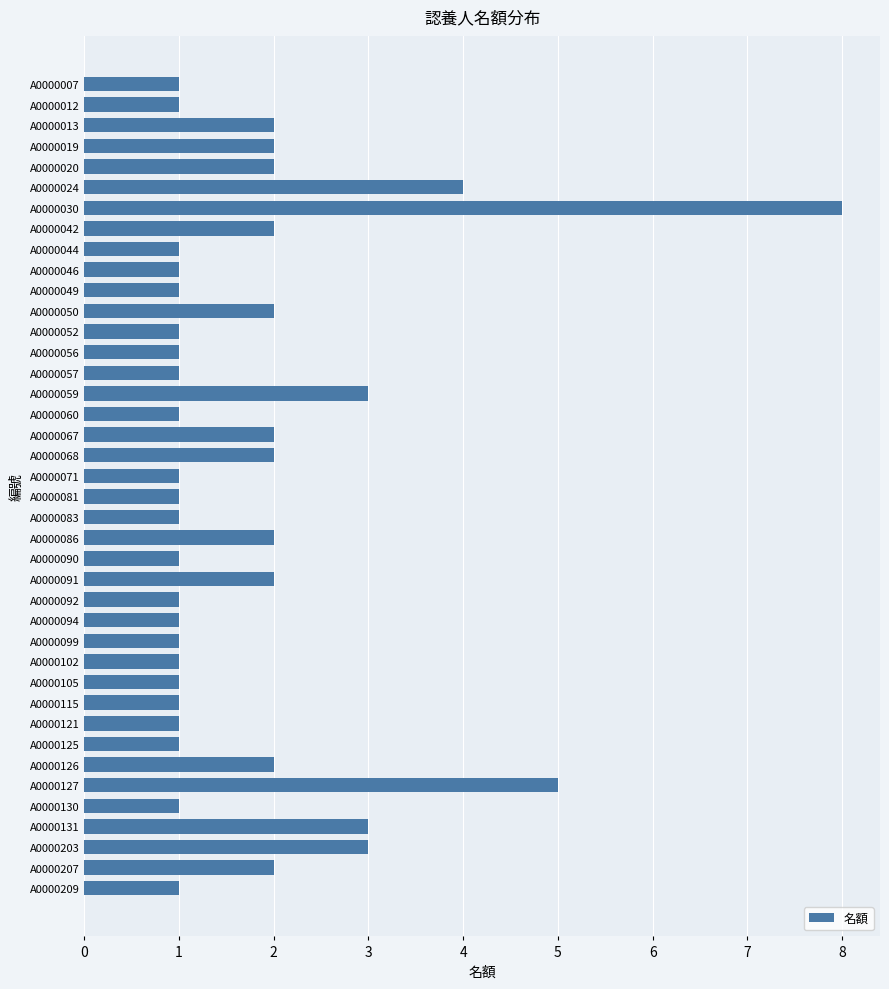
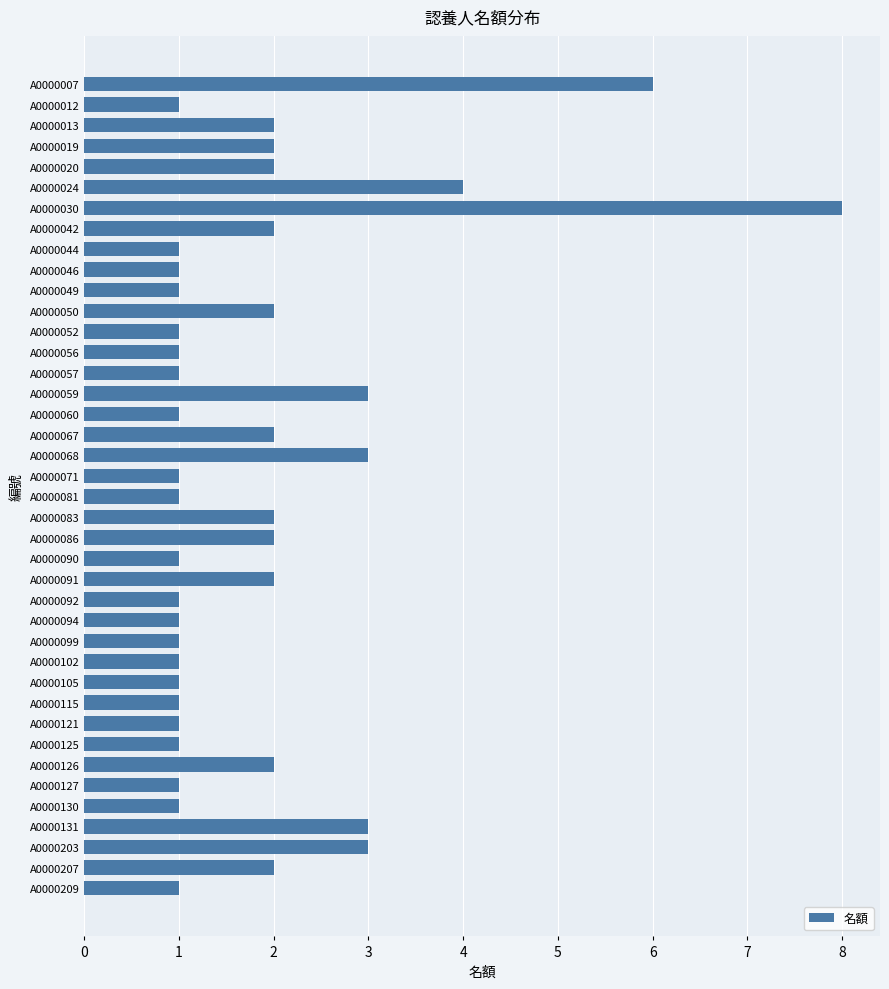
  {
-   "A0000007": 1,
+   "A0000007": 6,
    "A0000012": 1,
    "A0000013": 2,
    "A0000019": 2,
    "A0000020": 2,
    "A0000024": 4,
    "A0000030": 8,
    "A0000042": 2,
    "A0000044": 1,
    "A0000046": 1,
    "A0000049": 1,
    "A0000050": 2,
    "A0000052": 1,
    "A0000056": 1,
    "A0000057": 1,
    "A0000059": 3,
    "A0000060": 1,
    "A0000067": 2,
-   "A0000068": 2,
+   "A0000068": 3,
    "A0000071": 1,
    "A0000081": 1,
-   "A0000083": 1,
+   "A0000083": 2,
    "A0000086": 2,
    "A0000090": 1,
    "A0000091": 2,
    "A0000092": 1,
    "A0000094": 1,
    "A0000099": 1,
    "A0000102": 1,
    "A0000105": 1,
    "A0000115": 1,
    "A0000121": 1,
    "A0000125": 1,
    "A0000126": 2,
-   "A0000127": 5,
+   "A0000127": 1,
    "A0000130": 1,
    "A0000131": 3,
    "A0000203": 3,
    "A0000207": 2,
    "A0000209": 1
  }
